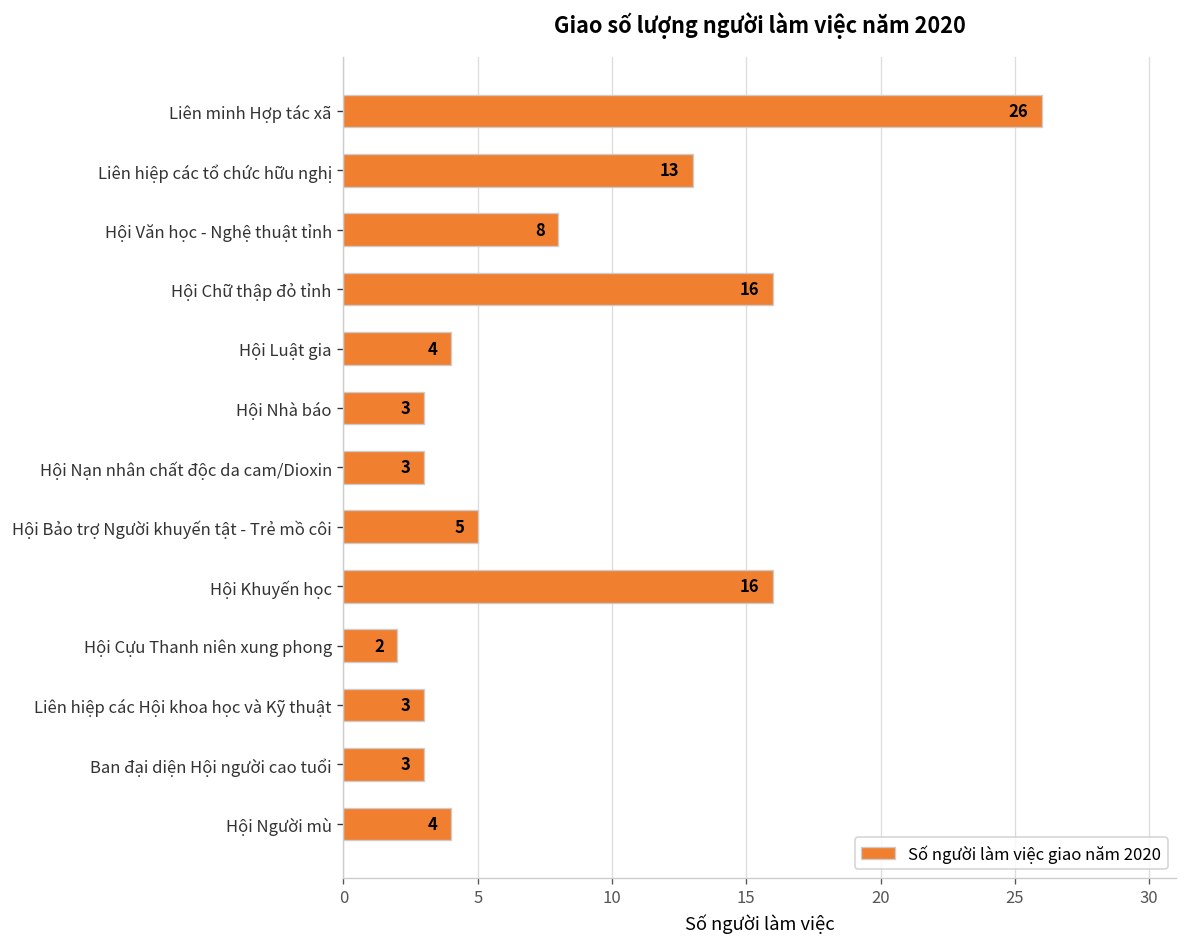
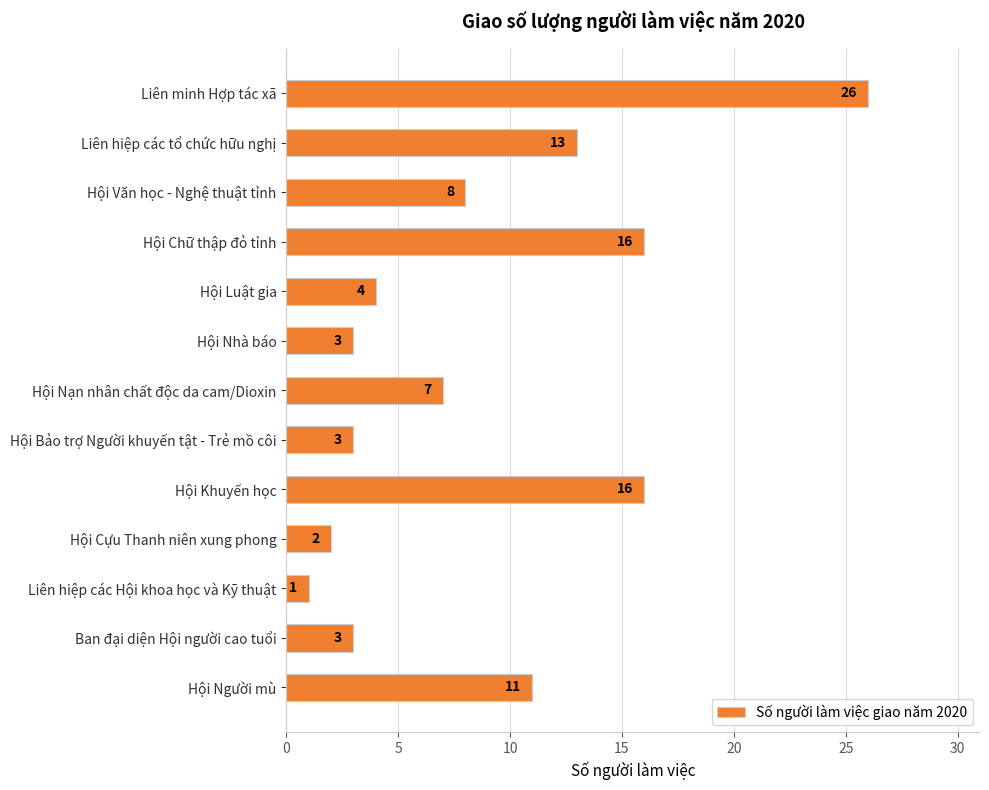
  {
    "Liên minh Hợp tác xã": 26,
    "Liên hiệp các tổ chức hữu nghị": 13,
    "Hội Văn học - Nghệ thuật tỉnh": 8,
    "Hội Chữ thập đỏ tỉnh": 16,
    "Hội Luật gia": 4,
    "Hội Nhà báo": 3,
-   "Hội Nạn nhân chất độc da cam/Dioxin": 3,
-   "Hội Bảo trợ Người khuyến tật - Trẻ mồ côi": 5,
+   "Hội Nạn nhân chất độc da cam/Dioxin": 7,
+   "Hội Bảo trợ Người khuyến tật - Trẻ mồ côi": 3,
    "Hội Khuyến học": 16,
    "Hội Cựu Thanh niên xung phong": 2,
-   "Liên hiệp các Hội khoa học và Kỹ thuật": 3,
+   "Liên hiệp các Hội khoa học và Kỹ thuật": 1,
    "Ban đại diện Hội người cao tuổi": 3,
-   "Hội Người mù": 4
+   "Hội Người mù": 11
  }
